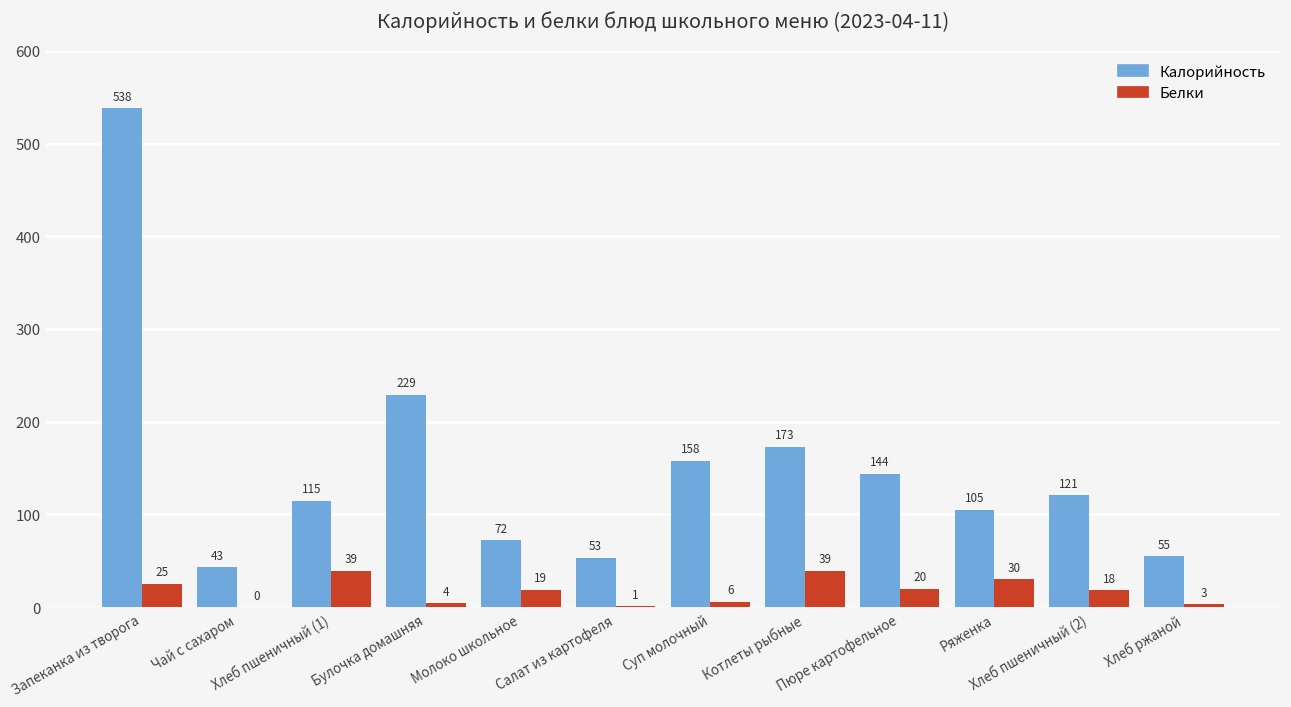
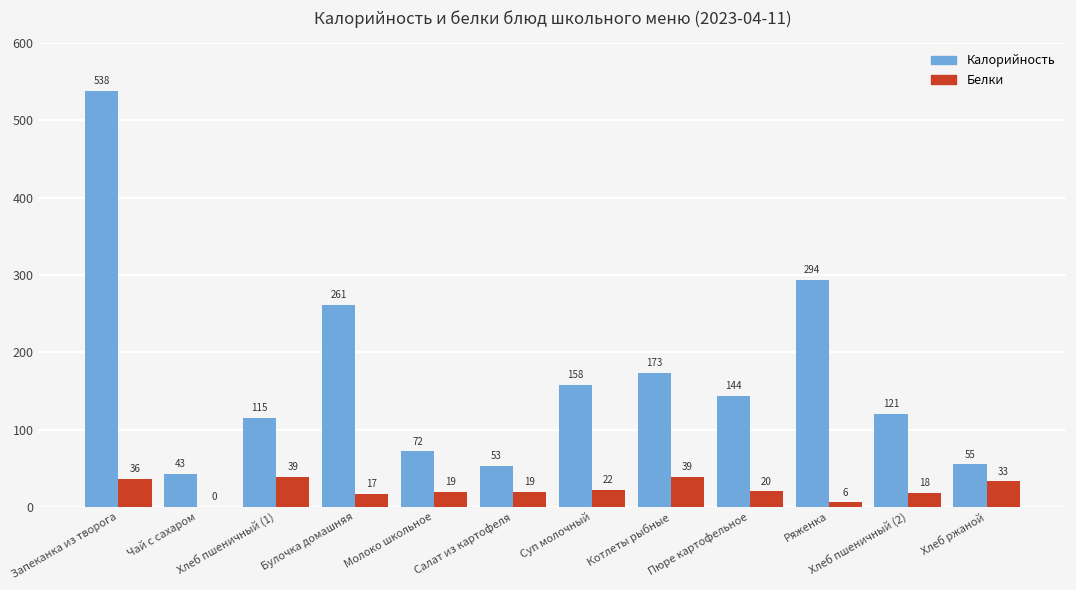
  {
    "Калорийность": {
      "Запеканка из творога": 538,
      "Чай с сахаром": 43,
      "Хлеб пшеничный (1)": 115,
-     "Булочка домашняя": 229,
+     "Булочка домашняя": 261,
      "Молоко школьное": 72,
      "Салат из картофеля": 53,
      "Суп молочный": 158,
      "Котлеты рыбные": 173,
      "Пюре картофельное": 144,
-     "Ряженка": 105,
+     "Ряженка": 294,
      "Хлеб пшеничный (2)": 121,
      "Хлеб ржаной": 55
    },
    "Белки": {
-     "Запеканка из творога": 25,
+     "Запеканка из творога": 36,
      "Чай с сахаром": 0,
      "Хлеб пшеничный (1)": 39,
-     "Булочка домашняя": 4,
+     "Булочка домашняя": 17,
      "Молоко школьное": 19,
-     "Салат из картофеля": 1,
-     "Суп молочный": 6,
+     "Салат из картофеля": 19,
+     "Суп молочный": 22,
      "Котлеты рыбные": 39,
      "Пюре картофельное": 20,
-     "Ряженка": 30,
+     "Ряженка": 6,
      "Хлеб пшеничный (2)": 18,
-     "Хлеб ржаной": 3
+     "Хлеб ржаной": 33
    }
  }
